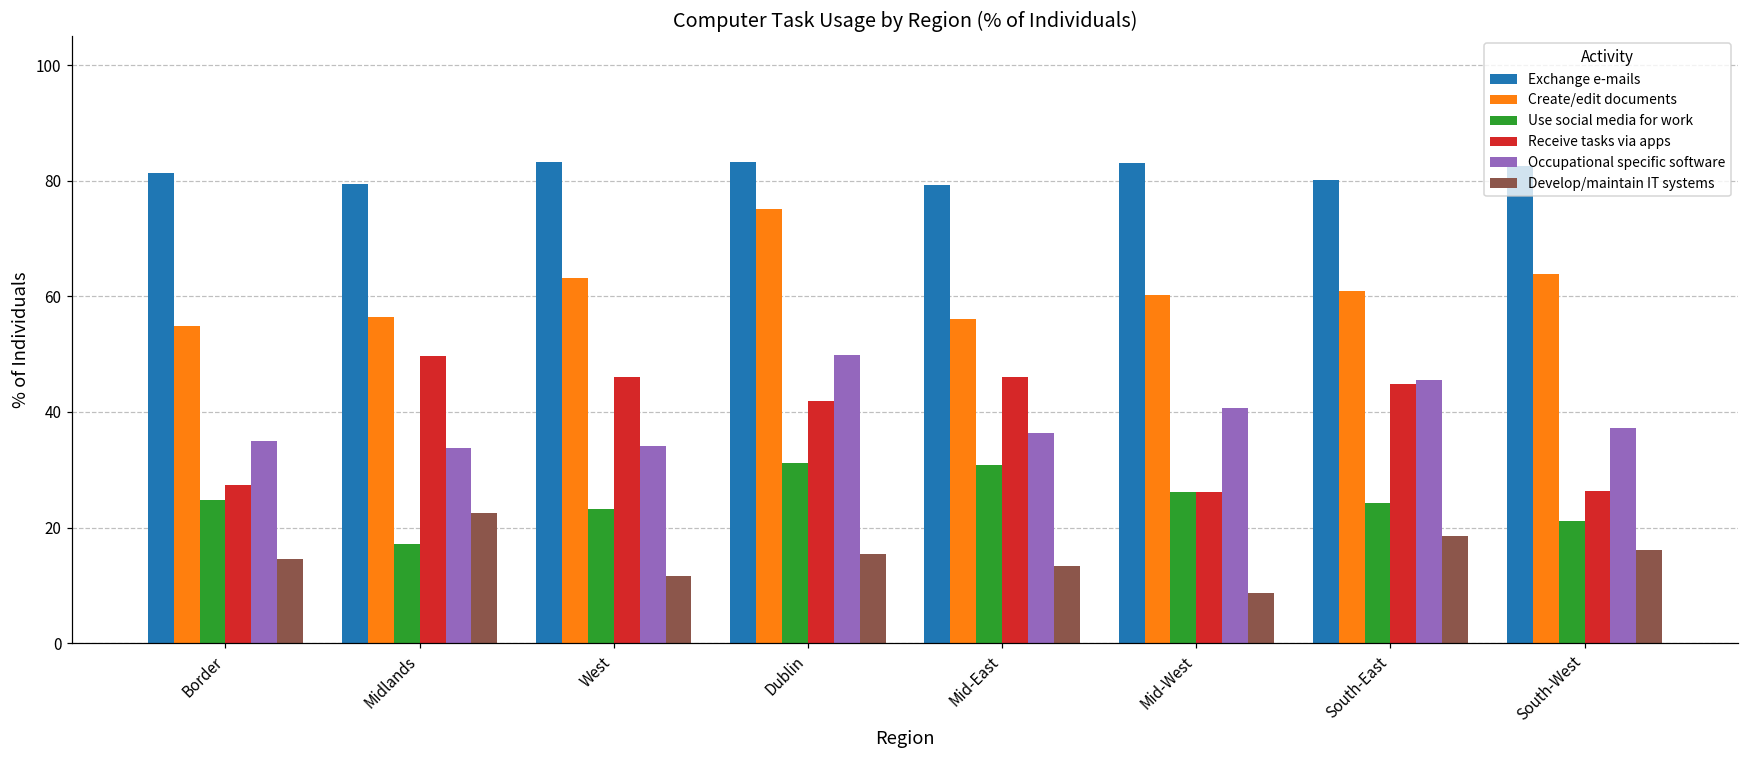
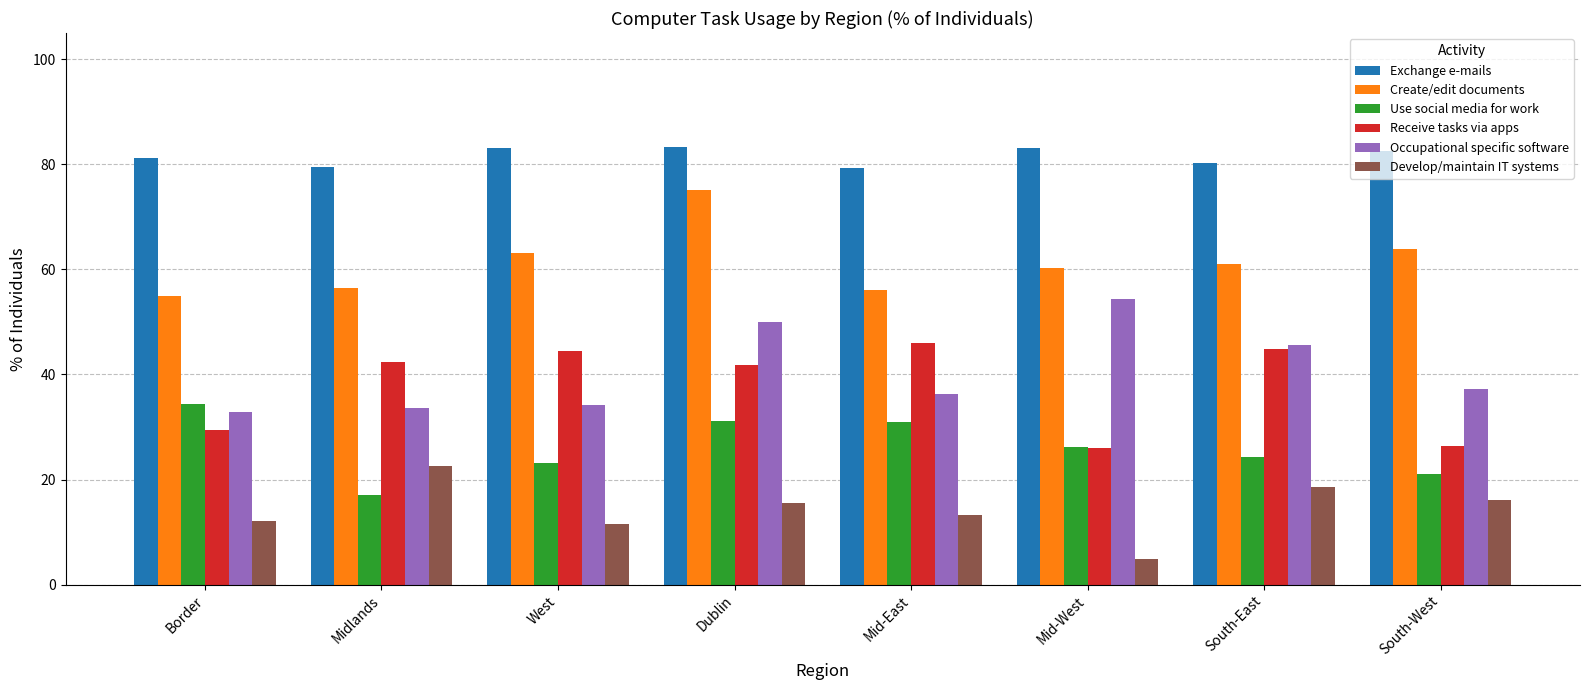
  {
    "Exchange e-mails": {
      "Border": 81,
      "Midlands": 80,
      "West": 83,
      "Dublin": 83,
      "Mid-East": 79,
      "Mid-West": 83,
      "South-East": 80
    },
    "Create/edit documents": {
      "Border": 55,
      "Midlands": 56,
      "West": 63,
      "Dublin": 75,
      "Mid-East": 56,
      "Mid-West": 60,
      "South-East": 61,
      "South-West": 64
    },
    "Use social media for work": {
-     "Border": 25,
+     "Border": 34,
      "Midlands": 17,
      "West": 23,
      "Dublin": 31,
      "Mid-East": 31,
      "Mid-West": 26,
      "South-East": 24,
      "South-West": 21
    },
    "Receive tasks via apps": {
-     "Border": 27,
-     "Midlands": 50,
-     "West": 46,
+     "Border": 29,
+     "Midlands": 42,
+     "West": 44,
      "Dublin": 42,
      "Mid-East": 46,
      "Mid-West": 26,
      "South-East": 45,
      "South-West": 26
    },
    "Occupational specific software": {
-     "Border": 35,
+     "Border": 33,
      "Midlands": 34,
      "West": 34,
      "Dublin": 50,
      "Mid-East": 36,
-     "Mid-West": 41,
+     "Mid-West": 54,
      "South-East": 46,
      "South-West": 37
    },
    "Develop/maintain IT systems": {
-     "Border": 15,
+     "Border": 12,
      "Midlands": 23,
      "West": 12,
      "Dublin": 16,
      "Mid-East": 13,
-     "Mid-West": 9,
+     "Mid-West": 5,
      "South-East": 19,
      "South-West": 16
    }
  }
